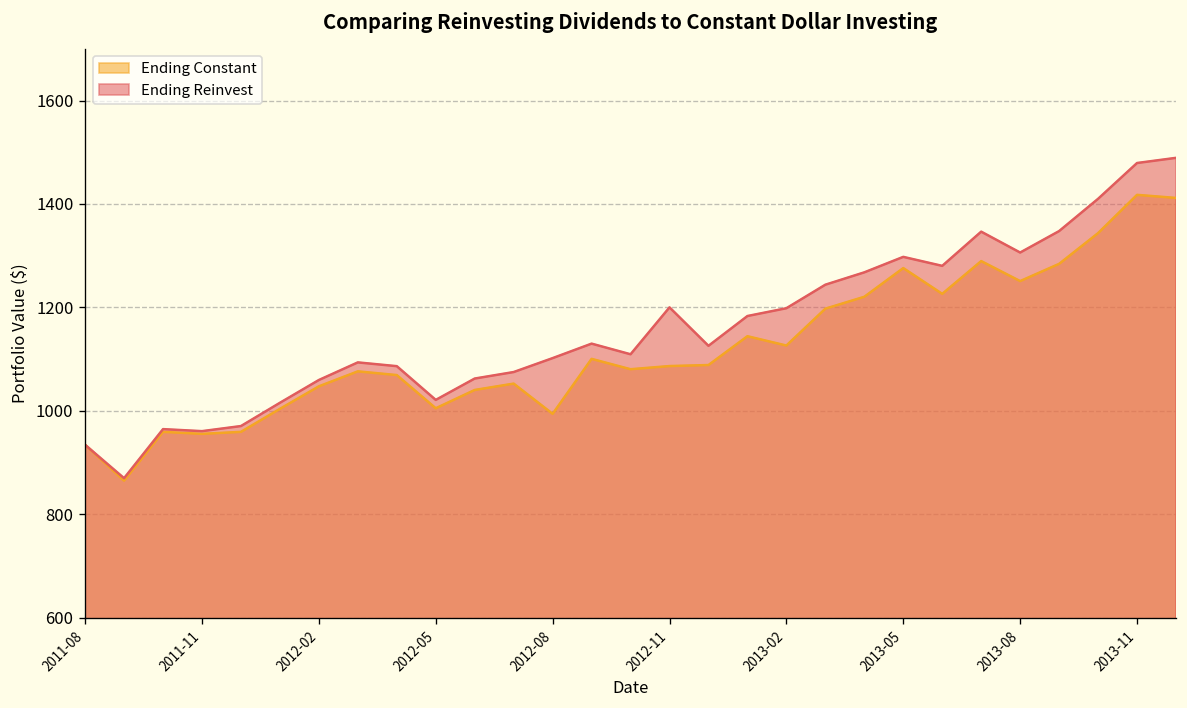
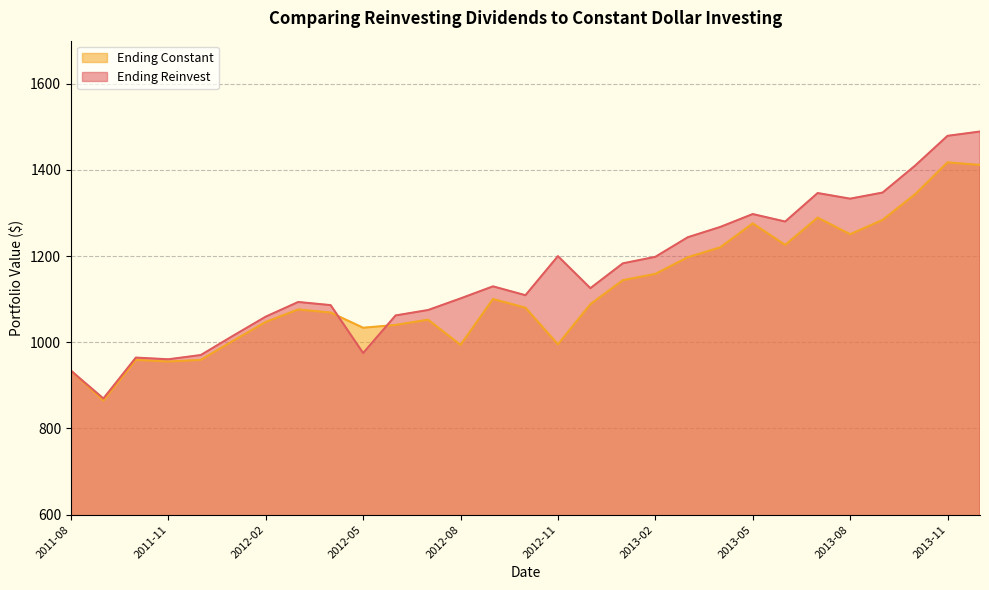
  {
    "Ending Constant": {
      "2012-02": 1050,
-     "2012-05": 1000,
+     "2012-05": 1030,
      "2012-08": 990,
-     "2012-11": 1090,
-     "2013-02": 1130,
+     "2012-11": 1000,
+     "2013-02": 1160,
      "2013-05": 1280,
      "2013-08": 1250,
      "2013-11": 1420
    },
    "Ending Reinvest": {
      "2012-02": 1060,
-     "2012-05": 1020,
+     "2012-05": 980,
      "2012-08": 1100,
      "2012-11": 1200,
      "2013-02": 1200,
      "2013-05": 1300,
-     "2013-08": 1310,
+     "2013-08": 1330,
      "2013-11": 1480
    }
  }
